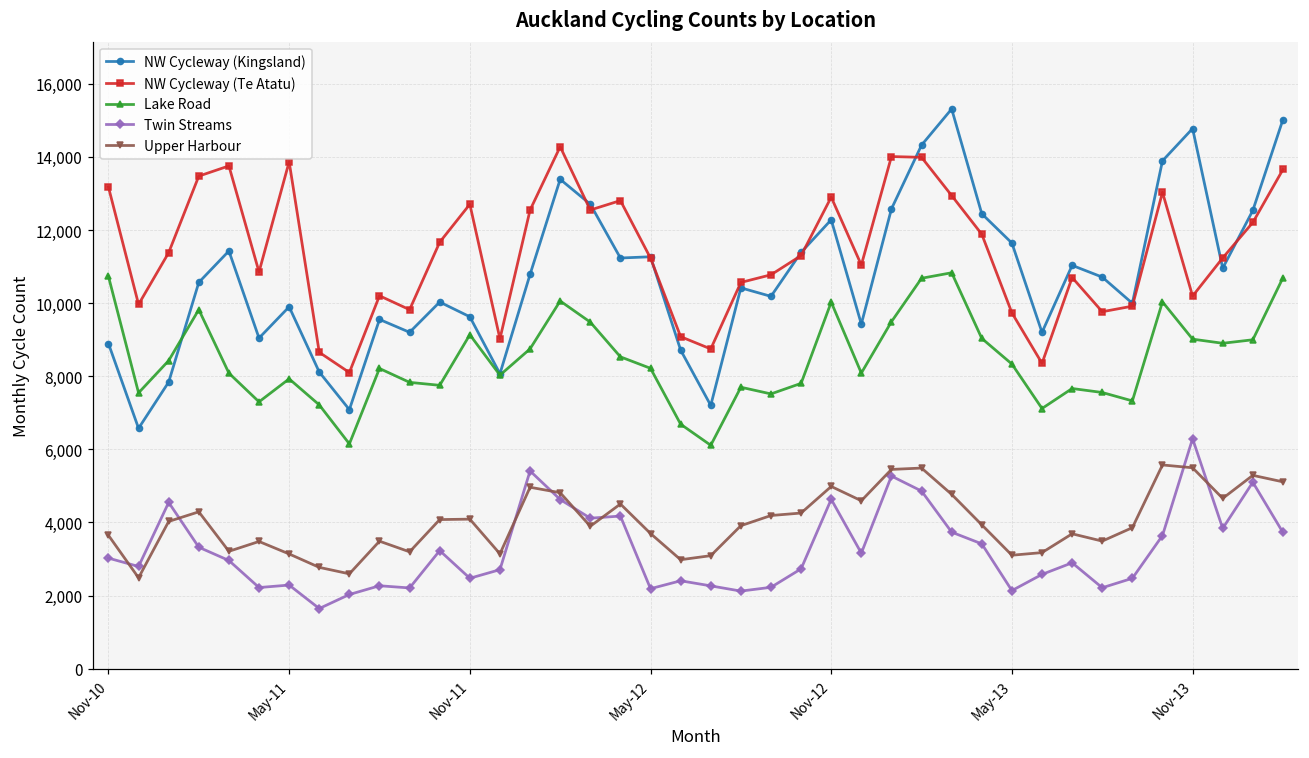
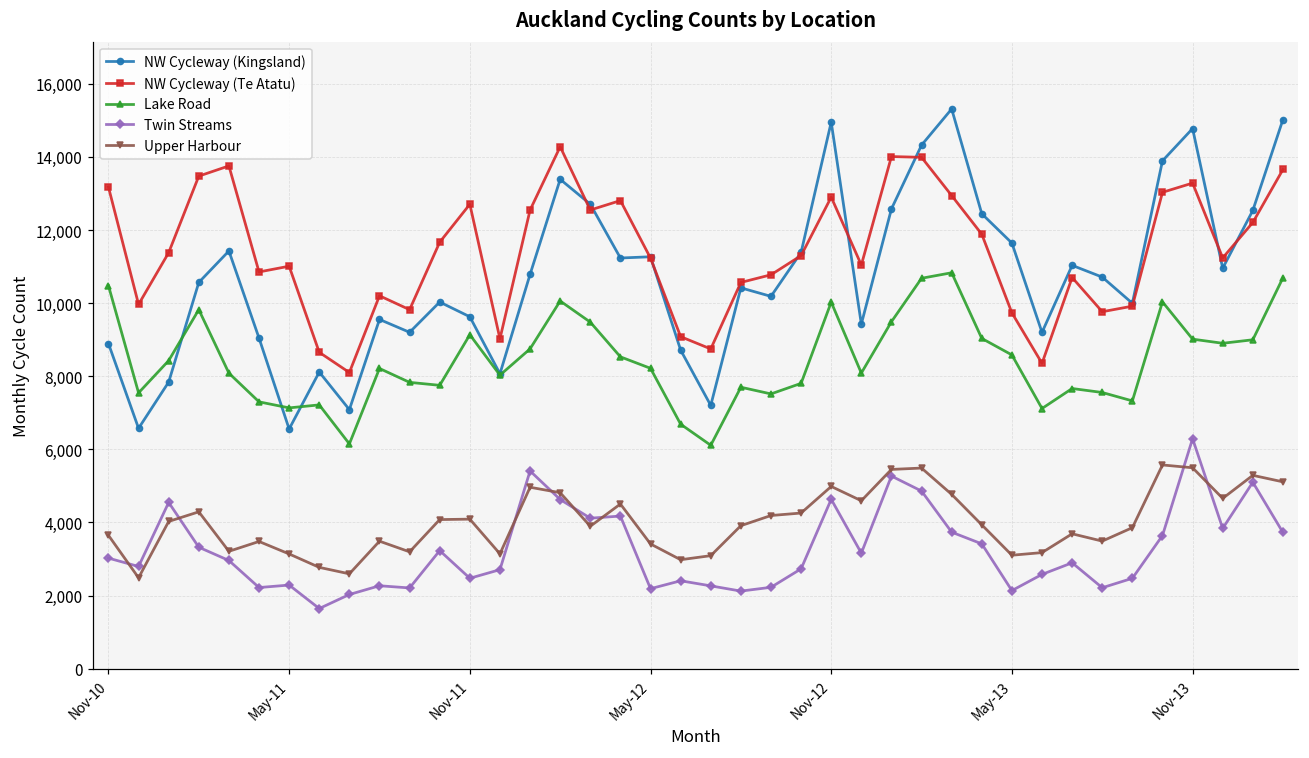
  {
    "NW Cycleway (Kingsland)": {
      "Nov-10": "8,900",
-     "May-11": "9,900",
+     "May-11": "6,600",
      "Nov-11": "9,600",
-     "Nov-12": "12,300",
+     "Nov-12": "15,000",
      "May-13": "11,600",
      "Nov-13": "14,800"
    },
    "NW Cycleway (Te Atatu)": {
      "Nov-10": "13,200",
-     "May-11": "13,900",
+     "May-11": "11,000",
      "Nov-11": "12,700",
      "Nov-12": "12,900",
      "May-13": "9,700",
-     "Nov-13": "10,200"
+     "Nov-13": "13,300"
    },
    "Lake Road": {
-     "Nov-10": "10,700",
-     "May-11": "7,900",
+     "Nov-10": "10,500",
+     "May-11": "7,100",
      "Nov-11": "9,100",
      "May-12": "8,200",
      "Nov-12": "10,000",
-     "May-13": "8,300",
+     "May-13": "8,600",
      "Nov-13": "9,000"
    },
    "Twin Streams": {
      "Nov-10": "3,000",
      "May-11": "2,300",
      "Nov-11": "2,500",
      "May-12": "2,200",
      "Nov-12": "4,600",
      "May-13": "2,100",
      "Nov-13": "6,300"
    },
    "Upper Harbour": {
      "Nov-10": "3,600",
      "May-11": "3,100",
      "Nov-11": "4,100",
-     "May-12": "3,700",
+     "May-12": "3,400",
      "Nov-12": "5,000",
      "May-13": "3,100",
      "Nov-13": "5,500"
    }
  }
